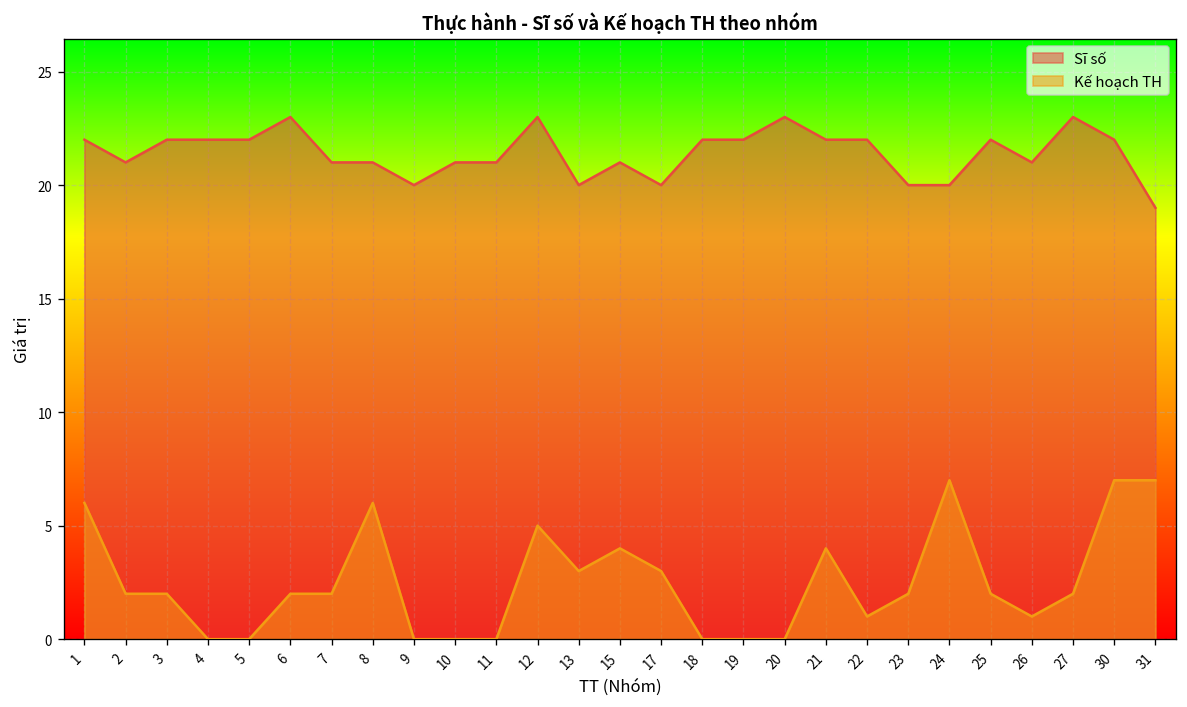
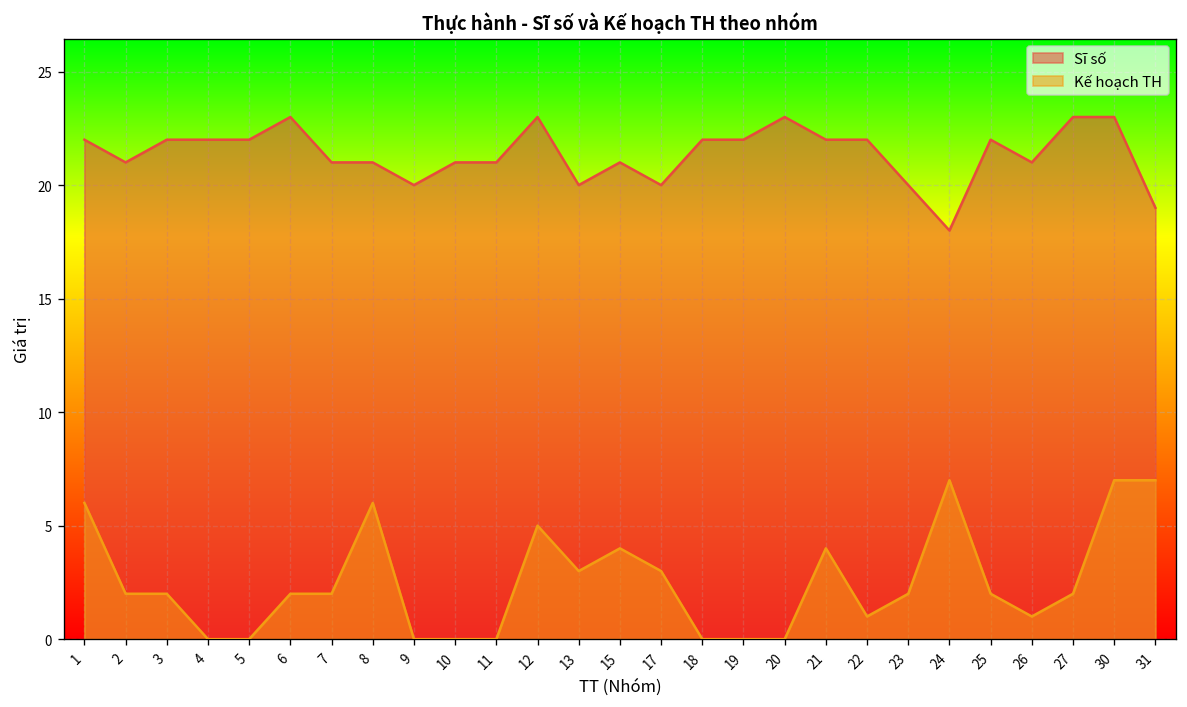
  {
    "Sĩ số": {
      "1": 22,
      "2": 21,
      "3": 22,
      "4": 22,
      "5": 22,
      "6": 23,
      "7": 21,
      "8": 21,
      "9": 20,
      "10": 21,
      "11": 21,
      "12": 23,
      "13": 20,
      "15": 21,
      "17": 20,
      "18": 22,
      "19": 22,
      "20": 23,
      "21": 22,
      "22": 22,
      "23": 20,
-     "24": 20,
+     "24": 18,
      "25": 22,
      "26": 21,
      "27": 23,
-     "30": 22,
+     "30": 23,
      "31": 19
    },
    "Kế hoạch TH": {
      "1": 6,
      "2": 2,
      "3": 2,
      "4": 0,
      "5": 0,
      "6": 2,
      "7": 2,
      "8": 6,
      "9": 0,
      "10": 0,
      "11": 0,
      "12": 5,
      "13": 3,
      "15": 4,
      "17": 3,
      "18": 0,
      "19": 0,
      "20": 0,
      "21": 4,
      "22": 1,
      "23": 2,
      "24": 7,
      "25": 2,
      "26": 1,
      "27": 2,
      "30": 7,
      "31": 7
    }
  }
